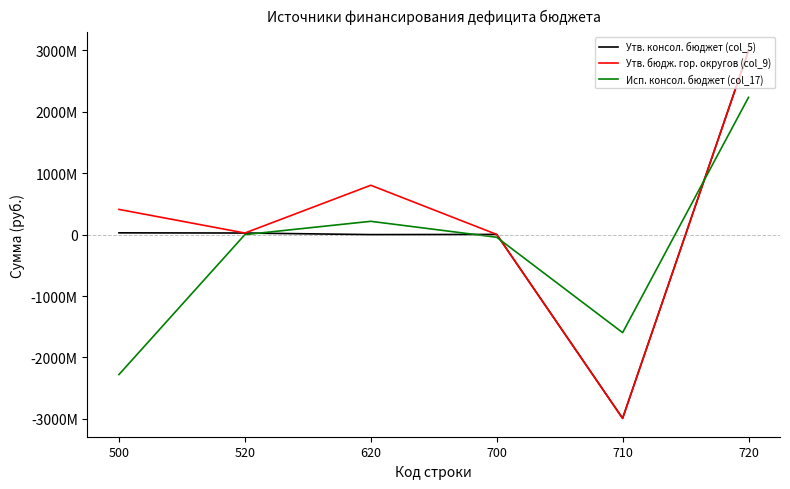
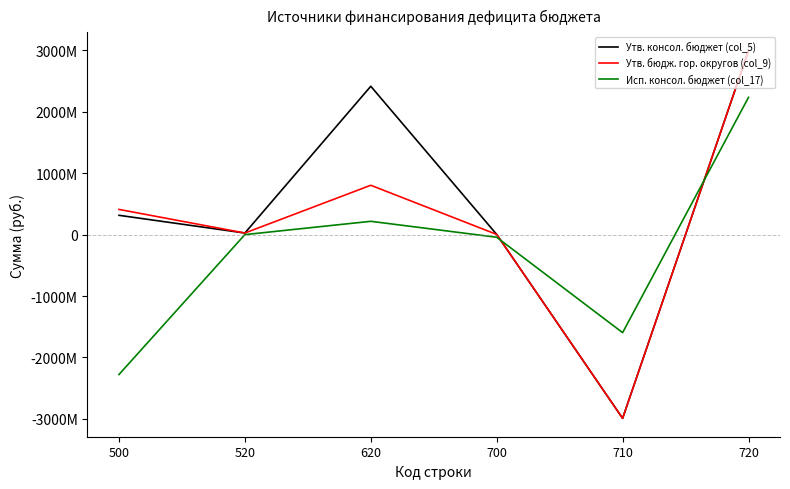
  {
    "Утв. консол. бюджет (col_5)": {
-     "500": 0,
-     "620": 0
+     "500": 300000000,
+     "620": 2400000000
    },
    "Утв. бюдж. гор. округов (col_9)": {
      "500": 400000000,
      "620": 800000000
    },
    "Исп. консол. бюджет (col_17)": {
      "500": -2300000000,
      "620": 200000000,
      "700": 0,
      "710": -1600000000,
      "720": 2200000000
    }
  }
